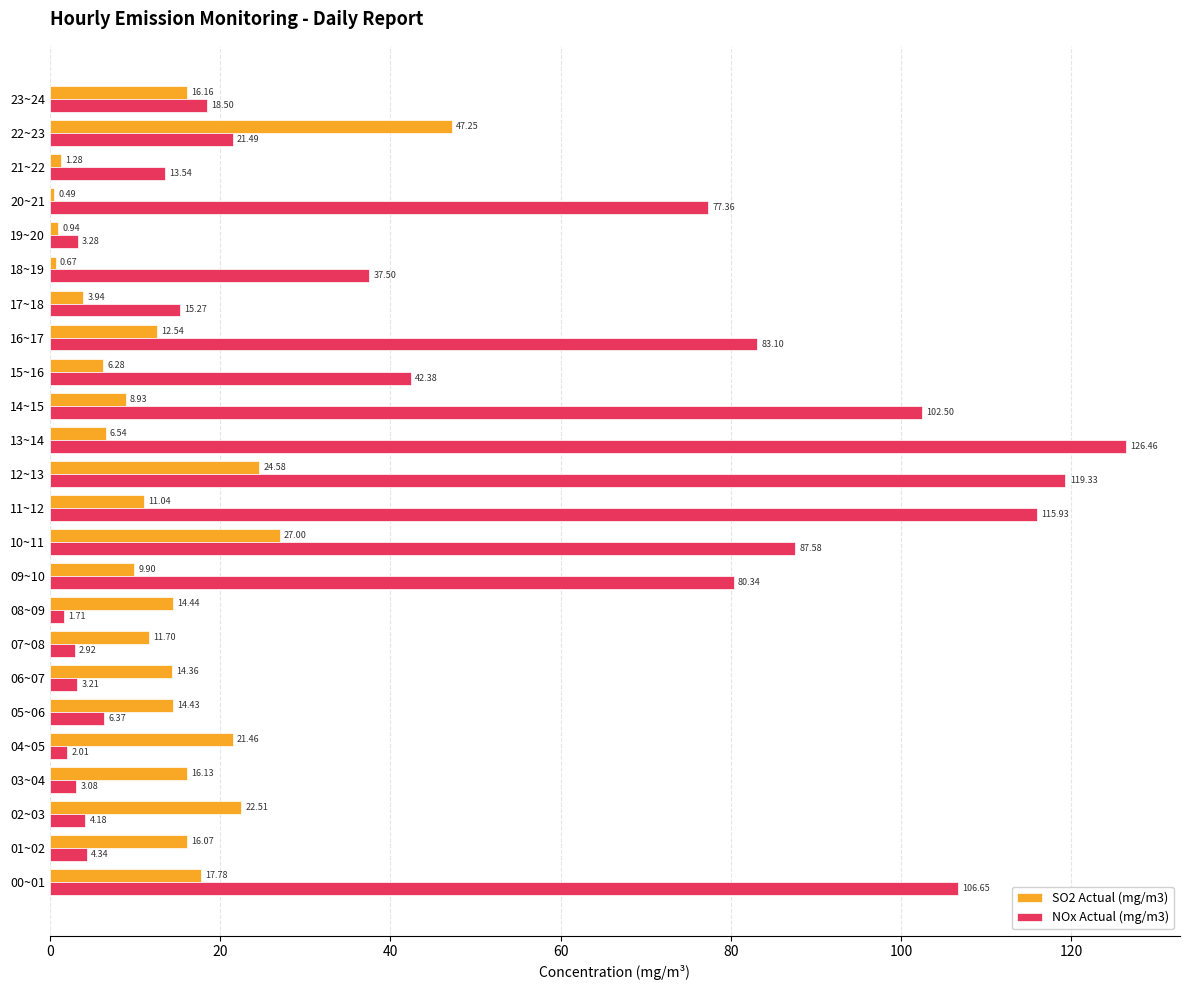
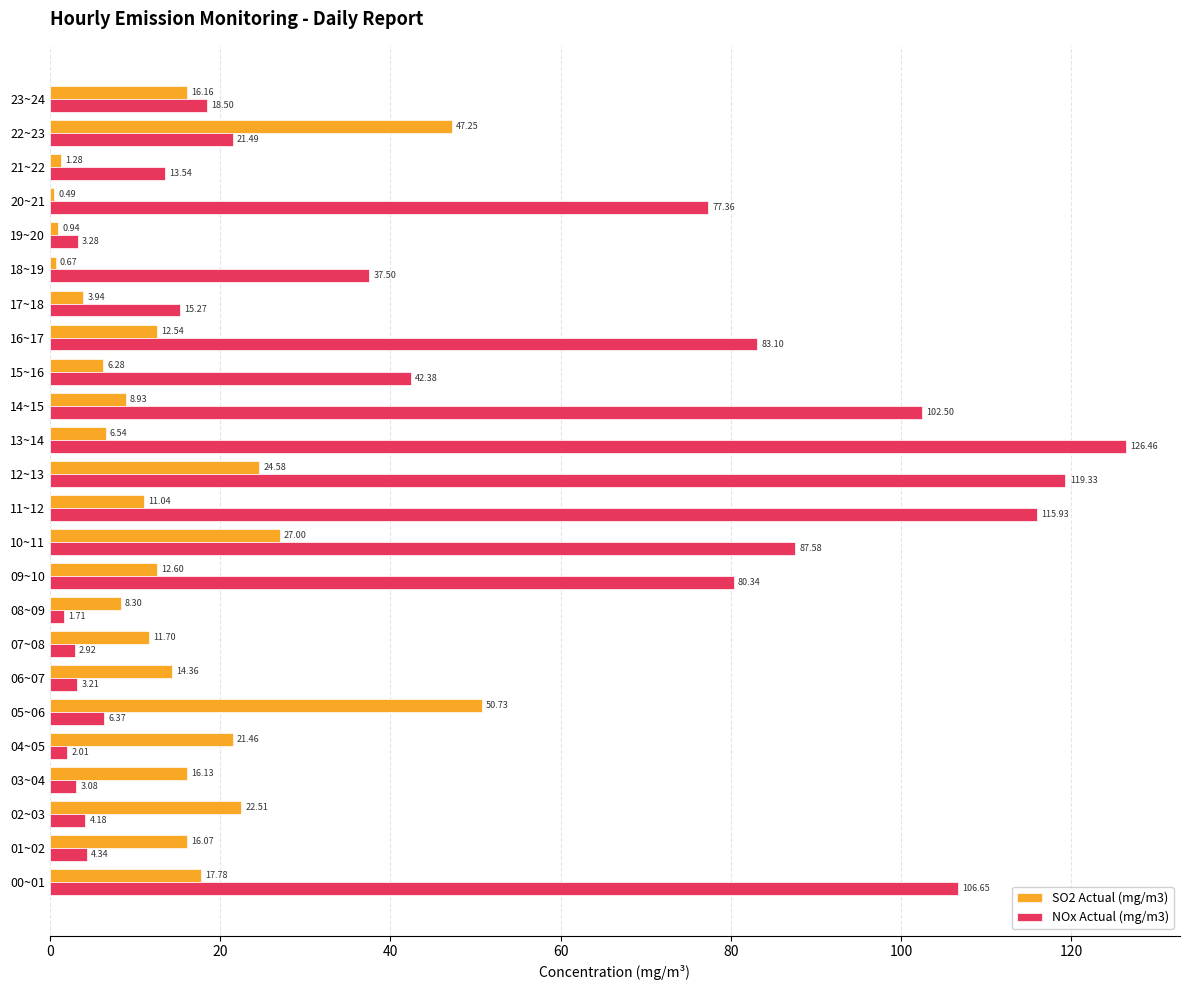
  {
    "SO2 Actual (mg/m3)": {
      "23~24": 16.16,
      "22~23": 47.25,
      "21~22": 1.28,
      "20~21": 0.49,
      "19~20": 0.94,
      "18~19": 0.67,
      "17~18": 3.94,
      "16~17": 12.54,
      "15~16": 6.28,
      "14~15": 8.93,
      "13~14": 6.54,
      "12~13": 24.58,
      "11~12": 11.04,
      "10~11": 27.00,
-     "09~10": 9.90,
-     "08~09": 14.44,
+     "09~10": 12.60,
+     "08~09": 8.30,
      "07~08": 11.70,
      "06~07": 14.36,
-     "05~06": 14.43,
+     "05~06": 50.73,
      "04~05": 21.46,
      "03~04": 16.13,
      "02~03": 22.51,
      "01~02": 16.07,
      "00~01": 17.78
    },
    "NOx Actual (mg/m3)": {
      "23~24": 18.50,
      "22~23": 21.49,
      "21~22": 13.54,
      "20~21": 77.36,
      "19~20": 3.28,
      "18~19": 37.50,
      "17~18": 15.27,
      "16~17": 83.10,
      "15~16": 42.38,
      "14~15": 102.50,
      "13~14": 126.46,
      "12~13": 119.33,
      "11~12": 115.93,
      "10~11": 87.58,
      "09~10": 80.34,
      "08~09": 1.71,
      "07~08": 2.92,
      "06~07": 3.21,
      "05~06": 6.37,
      "04~05": 2.01,
      "03~04": 3.08,
      "02~03": 4.18,
      "01~02": 4.34,
      "00~01": 106.65
    }
  }
